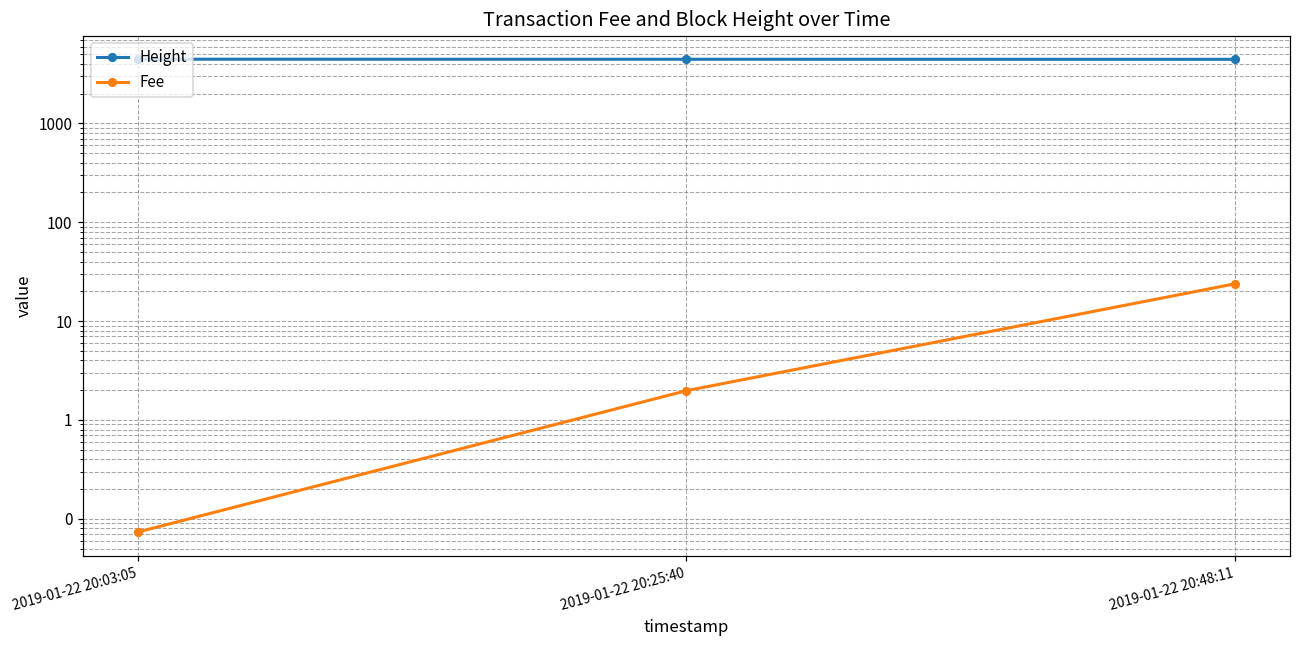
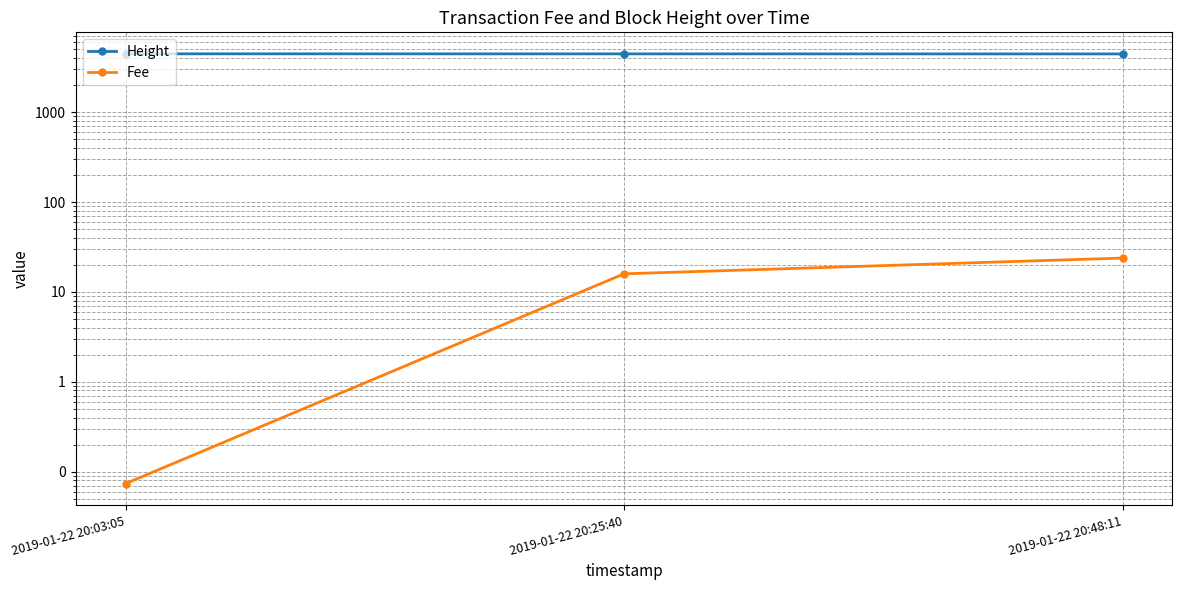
  {
    "Height": {
      "2019-01-22 20:25:40": 4000,
      "2019-01-22 20:48:11": 4000
    },
    "Fee": {
      "2019-01-22 20:03:05": 0.07,
-     "2019-01-22 20:25:40": 2.0,
+     "2019-01-22 20:25:40": 16,
      "2019-01-22 20:48:11": 24
    }
  }
